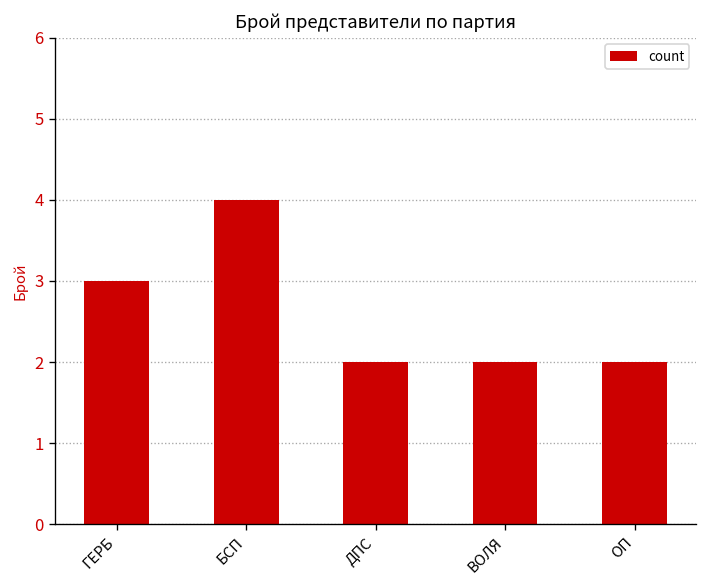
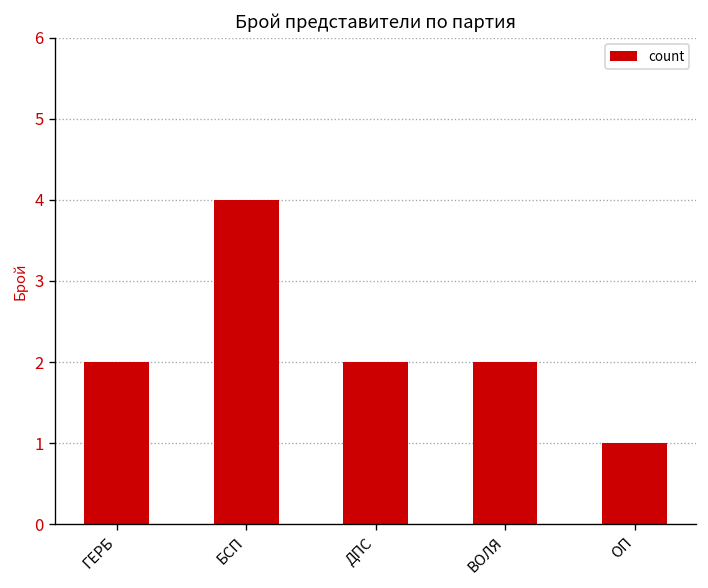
  {
-   "ГЕРБ": 3,
+   "ГЕРБ": 2,
    "БСП": 4,
    "ДПС": 2,
    "ВОЛЯ": 2,
-   "ОП": 2
+   "ОП": 1
  }
